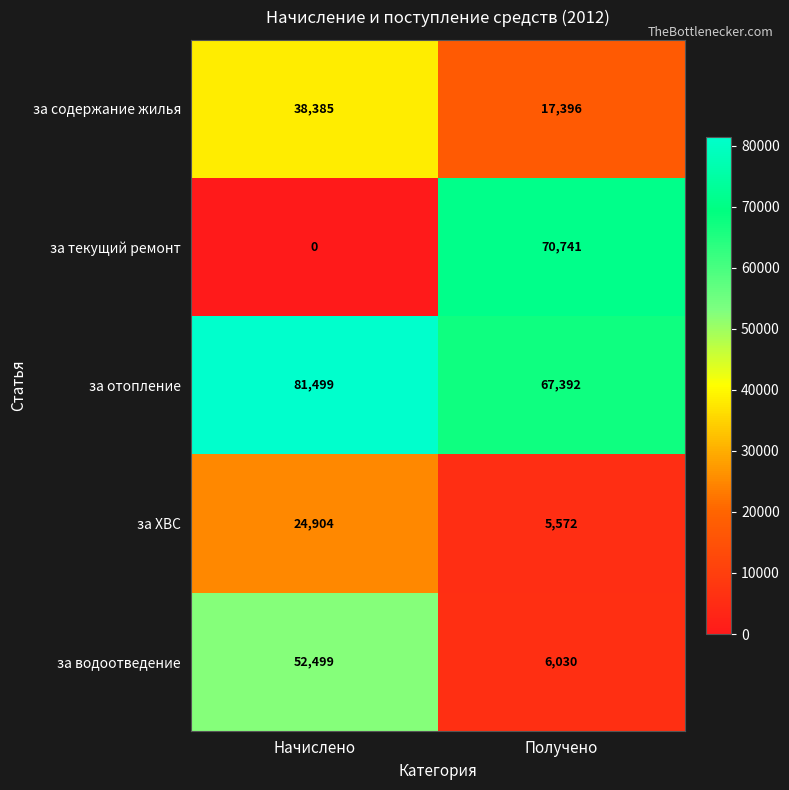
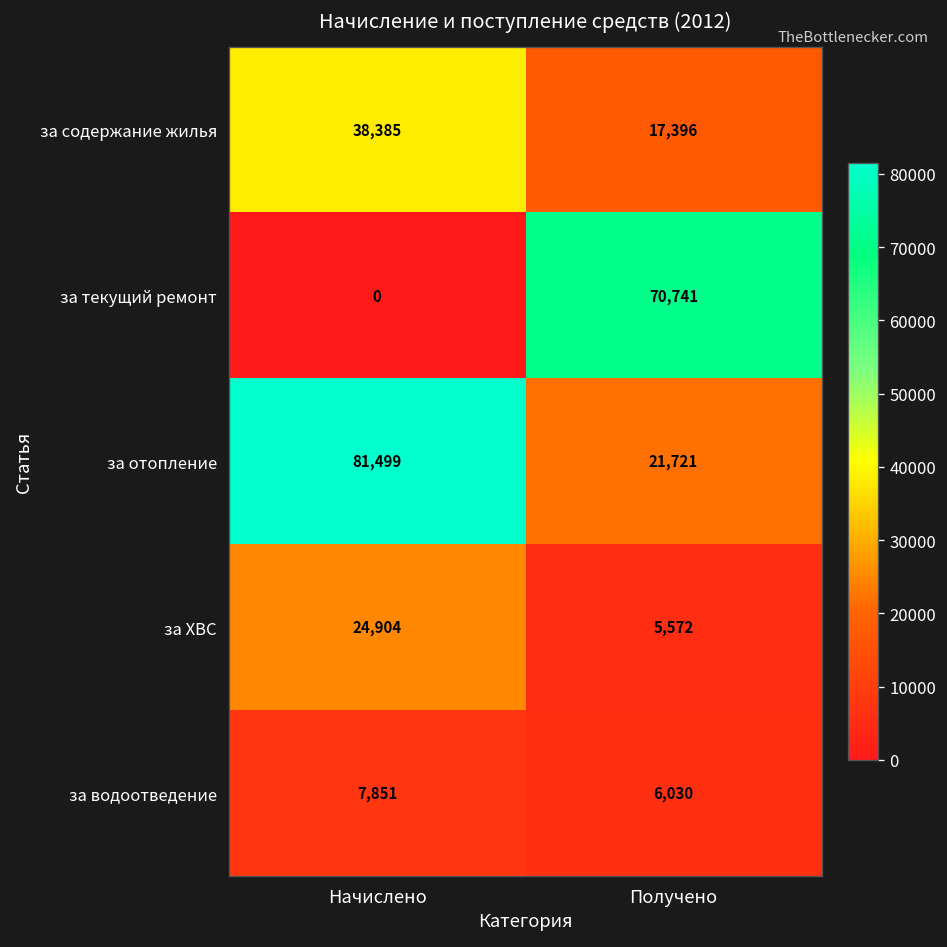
  {
    "за содержание жилья": {
      "Начислено": "38,385",
      "Получено": "17,396"
    },
    "за текущий ремонт": {
      "Начислено": "0",
      "Получено": "70,741"
    },
    "за отопление": {
      "Начислено": "81,499",
-     "Получено": "67,392"
+     "Получено": "21,721"
    },
    "за ХВС": {
      "Начислено": "24,904",
      "Получено": "5,572"
    },
    "за водоотведение": {
-     "Начислено": "52,499",
+     "Начислено": "7,851",
      "Получено": "6,030"
    }
  }
